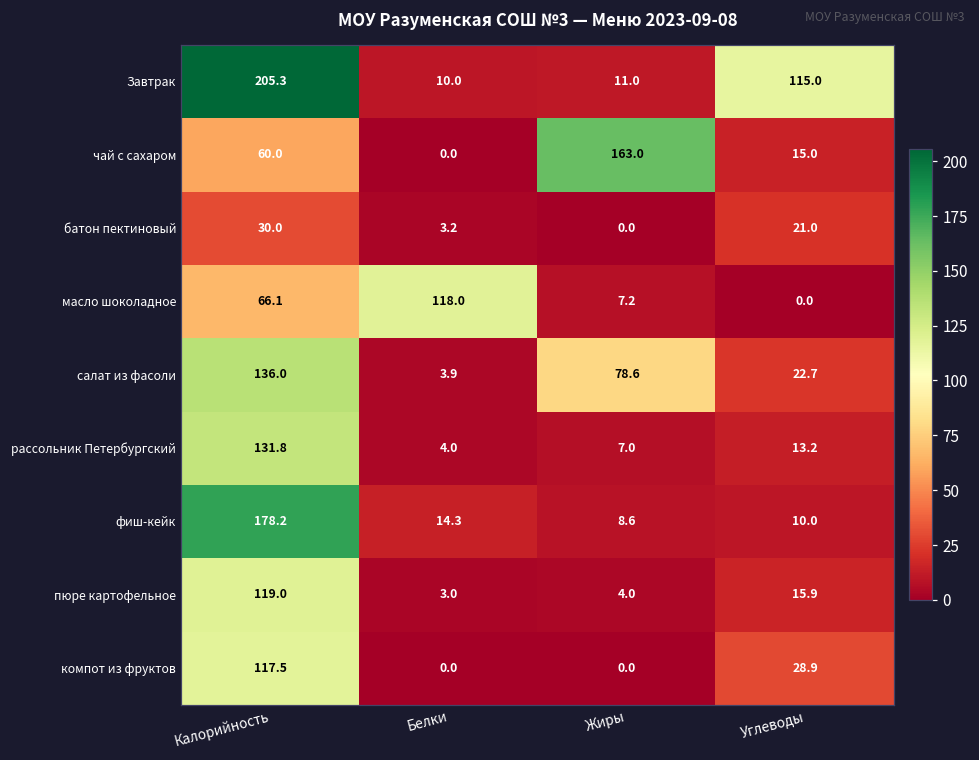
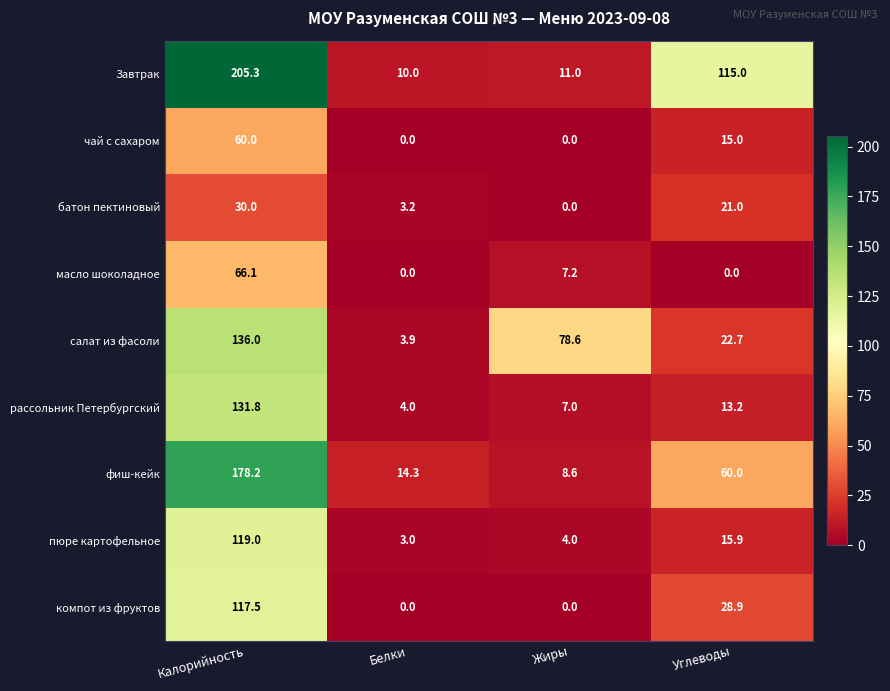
  {
    "Завтрак": {
      "Калорийность": 205.3,
      "Белки": 10.0,
      "Жиры": 11.0,
      "Углеводы": 115.0
    },
    "чай с сахаром": {
      "Калорийность": 60.0,
      "Белки": 0.0,
-     "Жиры": 163.0,
+     "Жиры": 0.0,
      "Углеводы": 15.0
    },
    "батон пектиновый": {
      "Калорийность": 30.0,
      "Белки": 3.2,
      "Жиры": 0.0,
      "Углеводы": 21.0
    },
    "масло шоколадное": {
      "Калорийность": 66.1,
-     "Белки": 118.0,
+     "Белки": 0.0,
      "Жиры": 7.2,
      "Углеводы": 0.0
    },
    "салат из фасоли": {
      "Калорийность": 136.0,
      "Белки": 3.9,
      "Жиры": 78.6,
      "Углеводы": 22.7
    },
    "рассольник Петербургский": {
      "Калорийность": 131.8,
      "Белки": 4.0,
      "Жиры": 7.0,
      "Углеводы": 13.2
    },
    "фиш-кейк": {
      "Калорийность": 178.2,
      "Белки": 14.3,
      "Жиры": 8.6,
-     "Углеводы": 10.0
+     "Углеводы": 60.0
    },
    "пюре картофельное": {
      "Калорийность": 119.0,
      "Белки": 3.0,
      "Жиры": 4.0,
      "Углеводы": 15.9
    },
    "компот из фруктов": {
      "Калорийность": 117.5,
      "Белки": 0.0,
      "Жиры": 0.0,
      "Углеводы": 28.9
    }
  }
